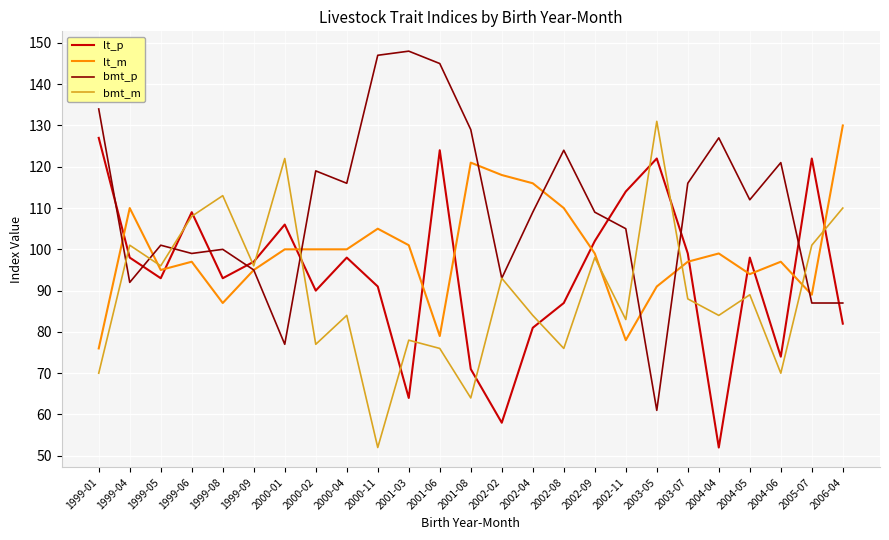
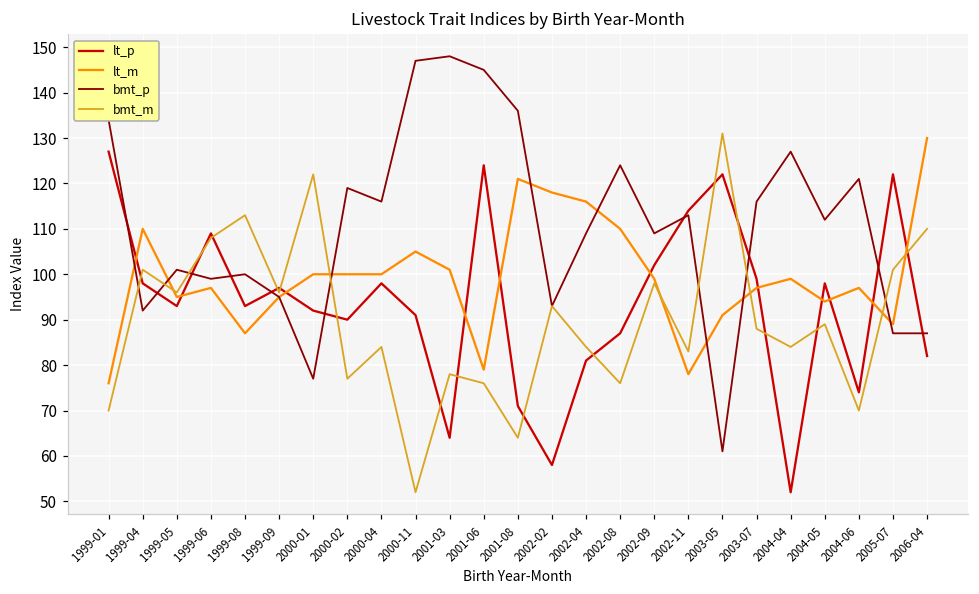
  {
    "lt_p": {
      "1999-01": 127,
      "1999-04": 98,
      "1999-05": 93,
      "1999-06": 109,
      "1999-08": 93,
      "1999-09": 97,
-     "2000-01": 106,
+     "2000-01": 92,
      "2000-02": 90,
      "2000-04": 98,
      "2000-11": 91,
      "2001-03": 64,
      "2001-06": 124,
      "2001-08": 71,
      "2002-02": 58,
      "2002-04": 81,
      "2002-08": 87,
      "2002-09": 102,
      "2002-11": 114,
      "2003-05": 122,
      "2003-07": 99,
      "2004-04": 52,
      "2004-05": 98,
      "2004-06": 74,
      "2005-07": 122,
      "2006-04": 82
    },
    "bmt_p": {
      "1999-01": 134,
      "1999-04": 92,
      "1999-05": 101,
      "1999-06": 99,
      "1999-08": 100,
      "2000-01": 77,
      "2000-02": 119,
      "2000-04": 116,
      "2000-11": 147,
      "2001-03": 148,
      "2001-06": 145,
-     "2001-08": 129,
+     "2001-08": 136,
      "2002-04": 109,
      "2002-08": 124,
      "2002-09": 109,
-     "2002-11": 105,
+     "2002-11": 113,
      "2003-05": 61,
      "2003-07": 116,
      "2004-04": 127,
      "2004-05": 112,
      "2004-06": 121,
      "2005-07": 87,
      "2006-04": 87
    }
  }
